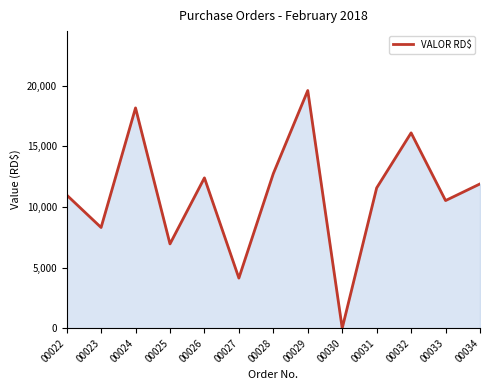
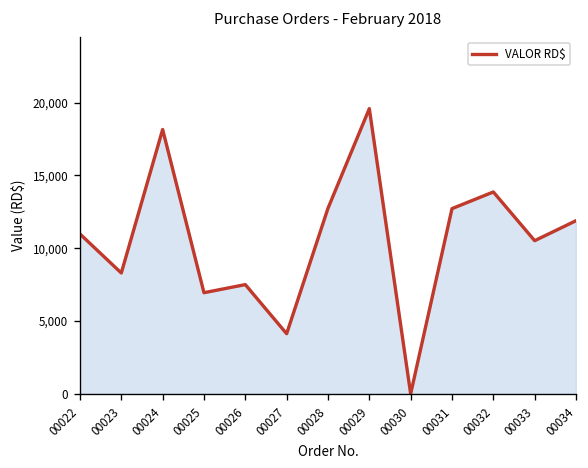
  {
    "00022": "11,000",
    "00023": "8,300",
    "00024": "18,200",
    "00025": "6,900",
-   "00026": "12,400",
+   "00026": "7,500",
    "00027": "4,100",
    "00028": "12,700",
    "00029": "19,600",
    "00030": "0",
-   "00031": "11,600",
-   "00032": "16,100",
+   "00031": "12,700",
+   "00032": "13,900",
    "00033": "10,500",
    "00034": "11,900"
  }
